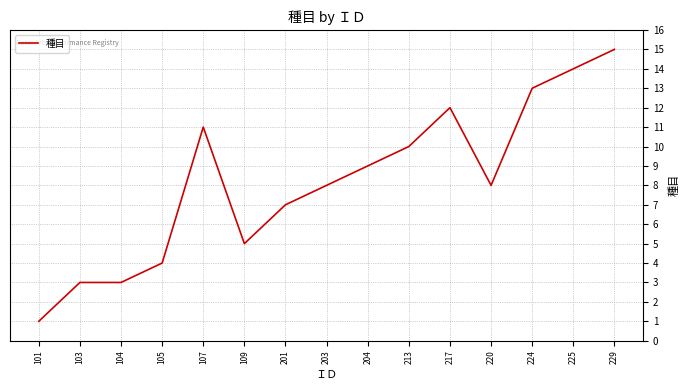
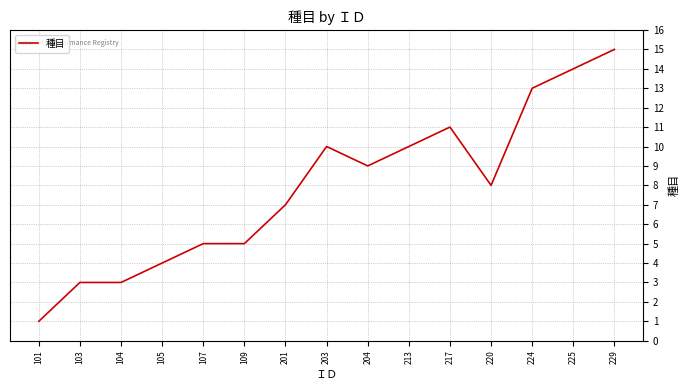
  {
    "101": 1,
    "103": 3,
    "104": 3,
    "105": 4,
-   "107": 11,
+   "107": 5,
    "109": 5,
    "201": 7,
-   "203": 8,
+   "203": 10,
    "204": 9,
    "213": 10,
-   "217": 12,
+   "217": 11,
    "220": 8,
    "224": 13,
    "225": 14,
    "229": 15
  }
